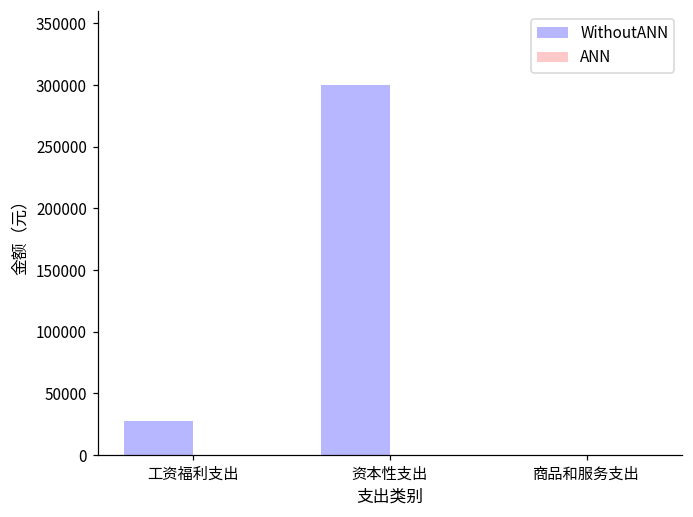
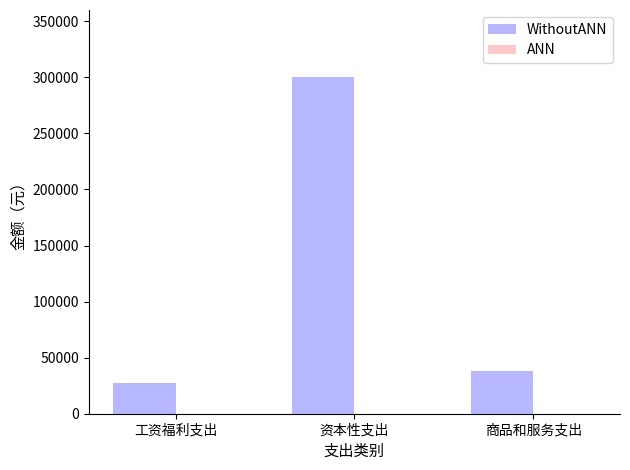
  {
    "WithoutANN": {
      "工资福利支出": 27000,
      "资本性支出": 300000,
-     "商品和服务支出": 0
+     "商品和服务支出": 38000
    },
    "ANN": {
      "工资福利支出": 0,
      "资本性支出": 0,
      "商品和服务支出": 0
    }
  }
